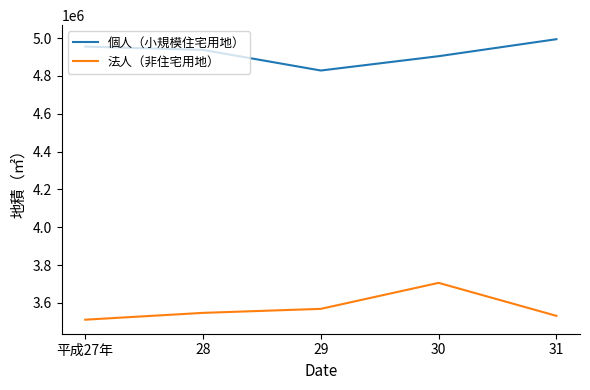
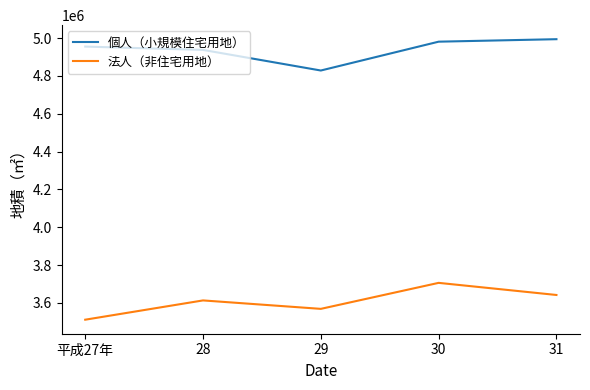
  {
    "個人（小規模住宅用地）": {
      "29": 4830000,
-     "30": 4900000,
+     "30": 4980000,
      "31": 4990000
    },
    "法人（非住宅用地）": {
      "平成27年": 3510000,
-     "28": 3550000,
+     "28": 3610000,
      "29": 3570000,
      "30": 3710000,
-     "31": 3530000
+     "31": 3640000
    }
  }
